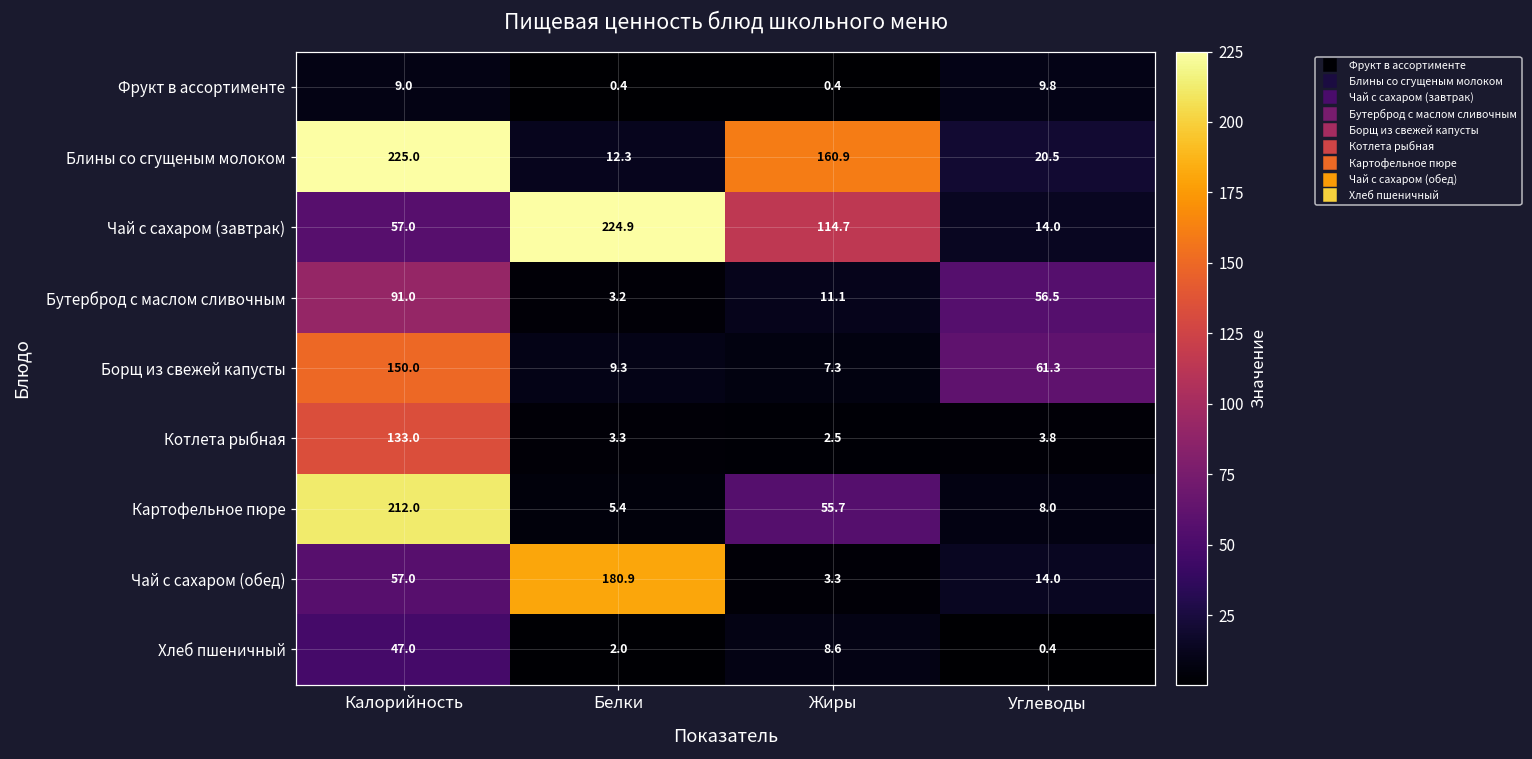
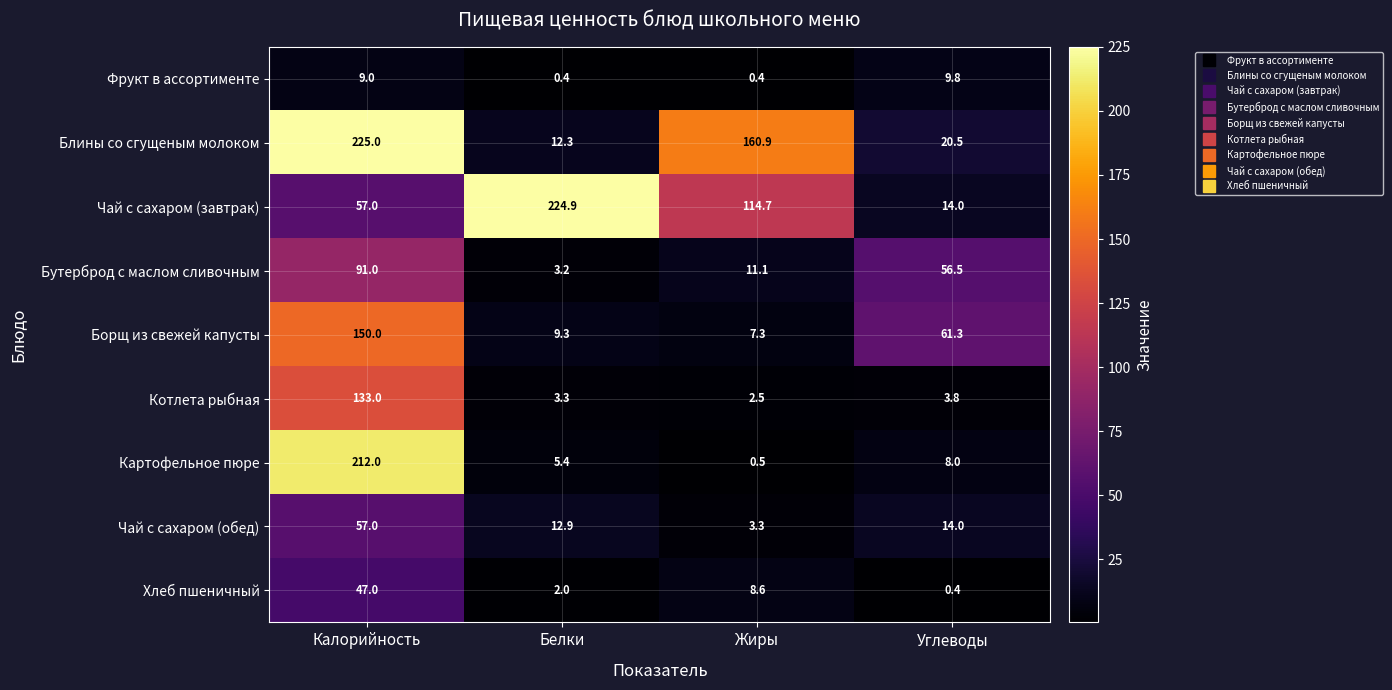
  {
    "Фрукт в ассортименте": {
      "Калорийность": 9.0,
      "Белки": 0.4,
      "Жиры": 0.4,
      "Углеводы": 9.8
    },
    "Блины со сгущеным молоком": {
      "Калорийность": 225.0,
      "Белки": 12.3,
      "Жиры": 160.9,
      "Углеводы": 20.5
    },
    "Чай с сахаром (завтрак)": {
      "Калорийность": 57.0,
      "Белки": 224.9,
      "Жиры": 114.7,
      "Углеводы": 14.0
    },
    "Бутерброд с маслом сливочным": {
      "Калорийность": 91.0,
      "Белки": 3.2,
      "Жиры": 11.1,
      "Углеводы": 56.5
    },
    "Борщ из свежей капусты": {
      "Калорийность": 150.0,
      "Белки": 9.3,
      "Жиры": 7.3,
      "Углеводы": 61.3
    },
    "Котлета рыбная": {
      "Калорийность": 133.0,
      "Белки": 3.3,
      "Жиры": 2.5,
      "Углеводы": 3.8
    },
    "Картофельное пюре": {
      "Калорийность": 212.0,
      "Белки": 5.4,
-     "Жиры": 55.7,
+     "Жиры": 0.5,
      "Углеводы": 8.0
    },
    "Чай с сахаром (обед)": {
      "Калорийность": 57.0,
-     "Белки": 180.9,
+     "Белки": 12.9,
      "Жиры": 3.3,
      "Углеводы": 14.0
    },
    "Хлеб пшеничный": {
      "Калорийность": 47.0,
      "Белки": 2.0,
      "Жиры": 8.6,
      "Углеводы": 0.4
    }
  }
